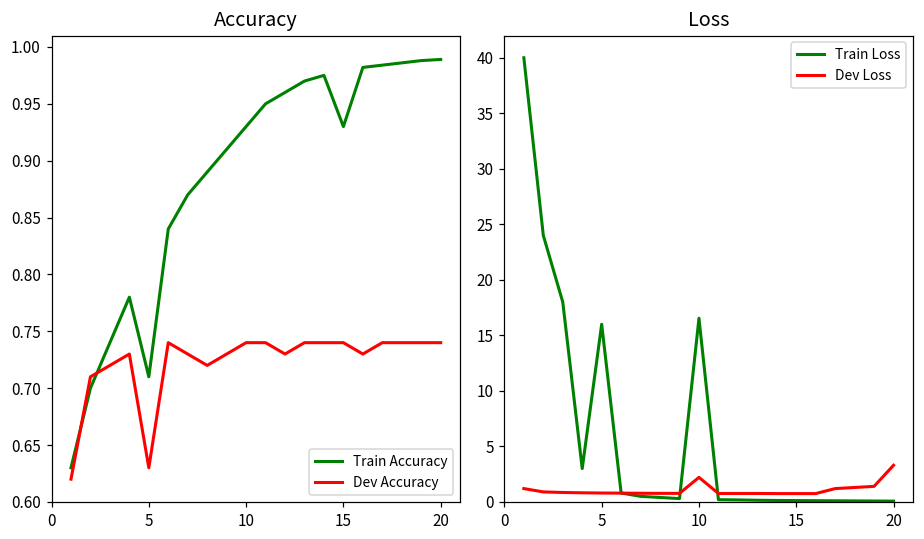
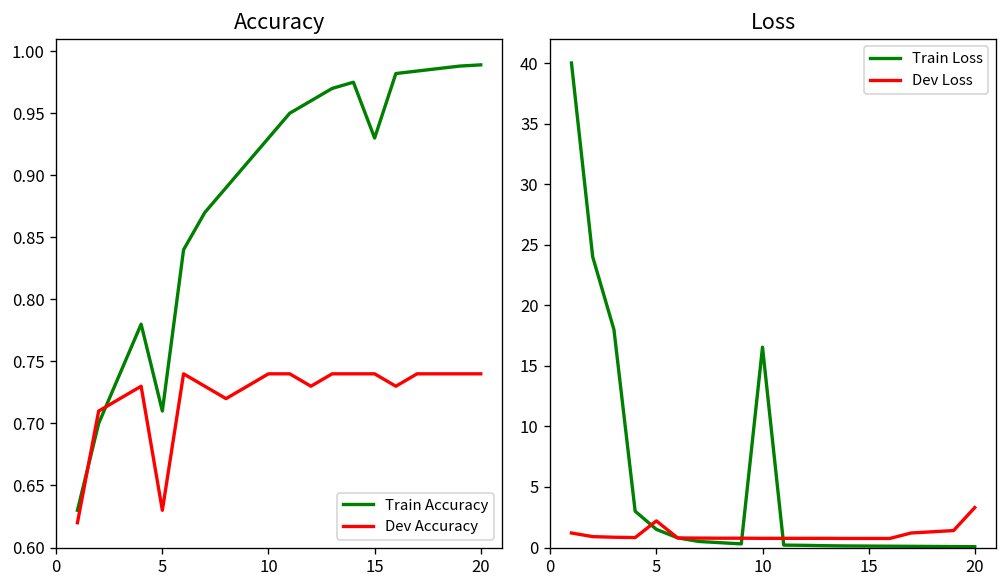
  {
    "Accuracy": {
      "Train Accuracy": {
        "5": 0.710,
        "10": 0.930,
        "15": 0.930,
        "20": 0.989
      },
      "Dev Accuracy": {
        "5": 0.630,
        "10": 0.740,
        "15": 0.740,
        "20": 0.740
      }
    },
    "Loss": {
      "Train Loss": {
-       "5": 16.0,
+       "5": 1.5,
        "10": 16.5,
        "15": 0.1,
        "20": 0.1
      },
      "Dev Loss": {
-       "5": 0.8,
-       "10": 2.2,
+       "5": 2.2,
+       "10": 0.8,
        "15": 0.8,
        "20": 3.3
      }
    }
  }
